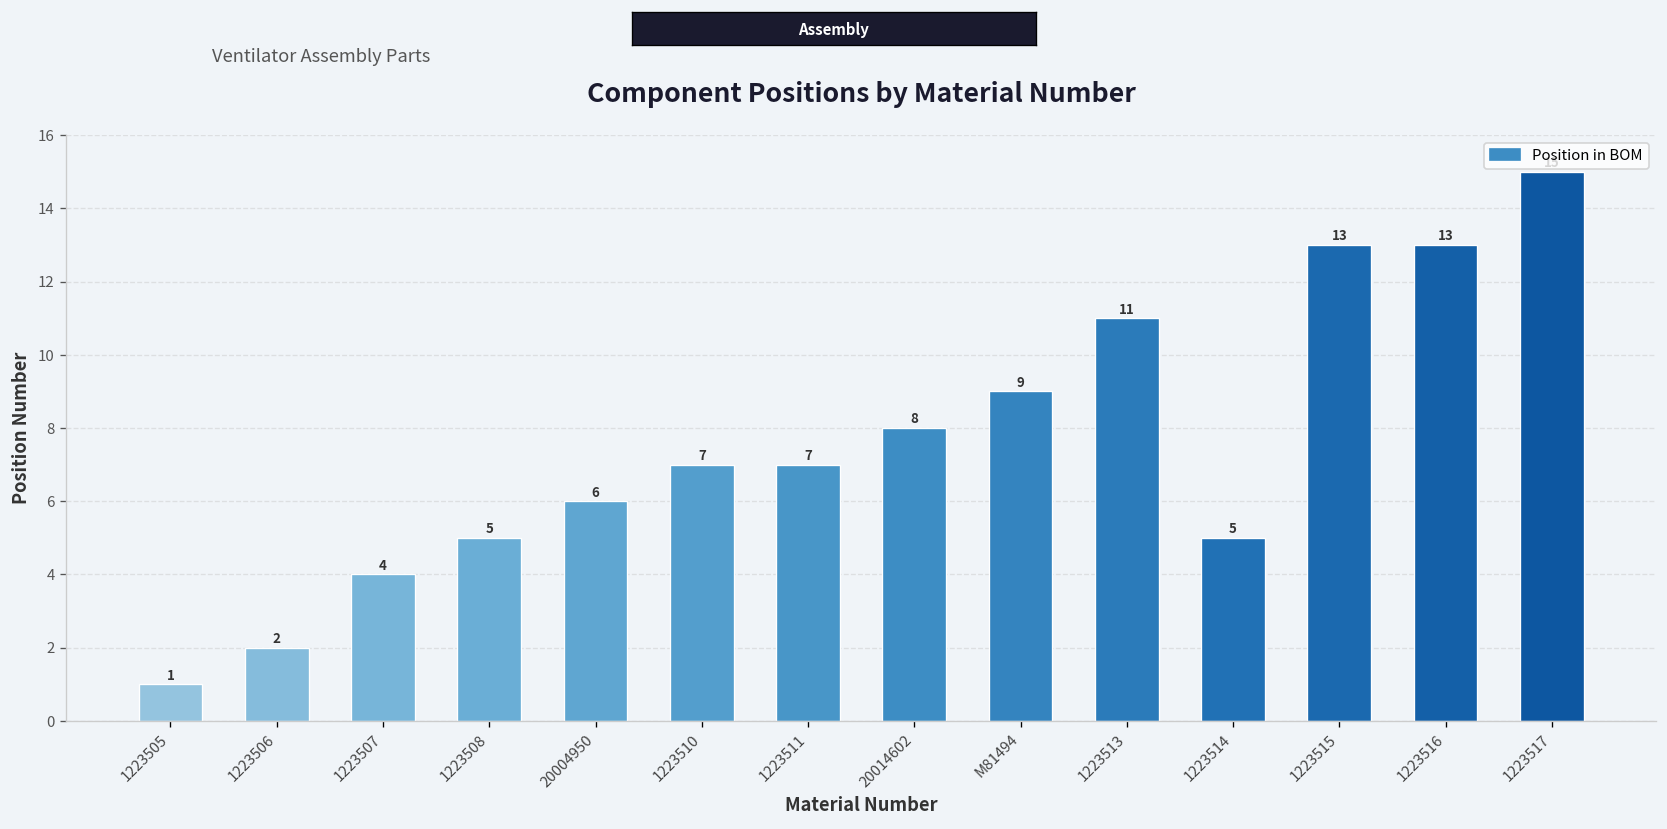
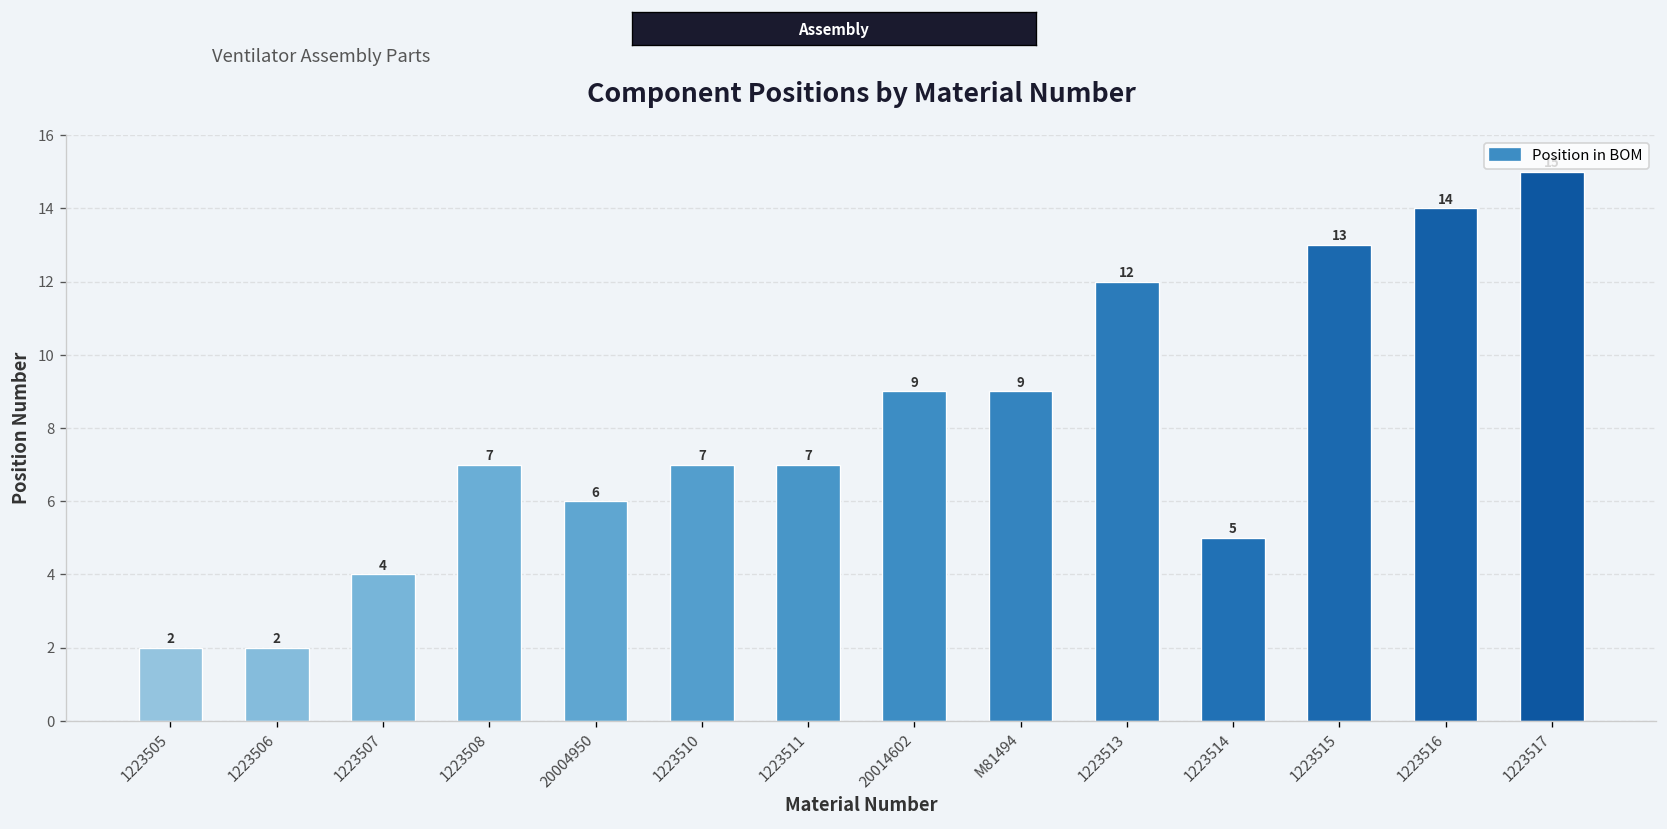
  {
-   "1223505": 1,
+   "1223505": 2,
    "1223506": 2,
    "1223507": 4,
-   "1223508": 5,
+   "1223508": 7,
    "20004950": 6,
    "1223510": 7,
    "1223511": 7,
-   "20014602": 8,
+   "20014602": 9,
    "M81494": 9,
-   "1223513": 11,
+   "1223513": 12,
    "1223514": 5,
    "1223515": 13,
-   "1223516": 13
+   "1223516": 14
  }
